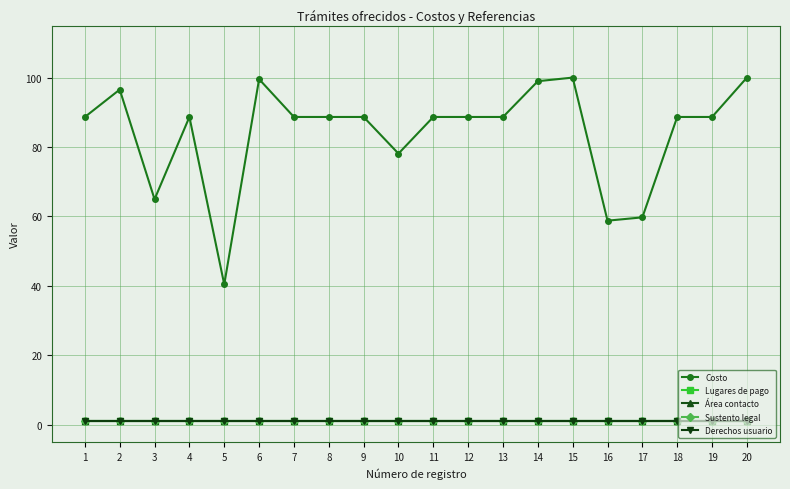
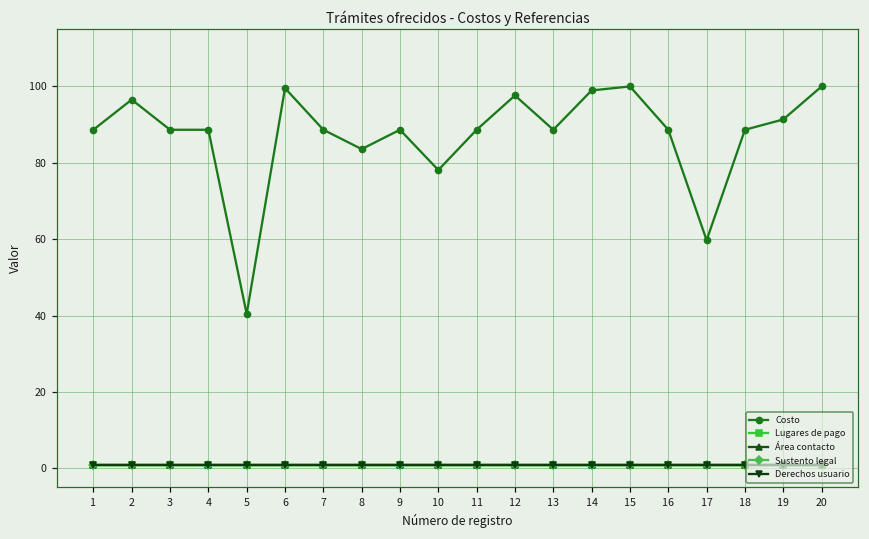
  {
    "Costo": {
      "1": 89,
      "2": 97,
-     "3": 65,
+     "3": 89,
      "4": 89,
      "5": 40,
      "6": 100,
      "7": 89,
-     "8": 89,
+     "8": 84,
      "9": 89,
      "10": 78,
      "11": 89,
-     "12": 89,
+     "12": 98,
      "13": 89,
      "14": 99,
      "15": 100,
-     "16": 59,
+     "16": 89,
      "17": 60,
      "18": 89,
-     "19": 89,
+     "19": 91,
      "20": 100
    },
    "Derechos usuario": {
      "1": 1,
      "2": 1,
      "3": 1,
      "4": 1,
      "5": 1,
      "6": 1,
      "7": 1,
      "8": 1,
      "9": 1,
      "10": 1,
      "11": 1,
      "12": 1,
      "13": 1,
      "14": 1,
      "15": 1,
      "16": 1,
      "17": 1,
      "18": 1
    }
  }
